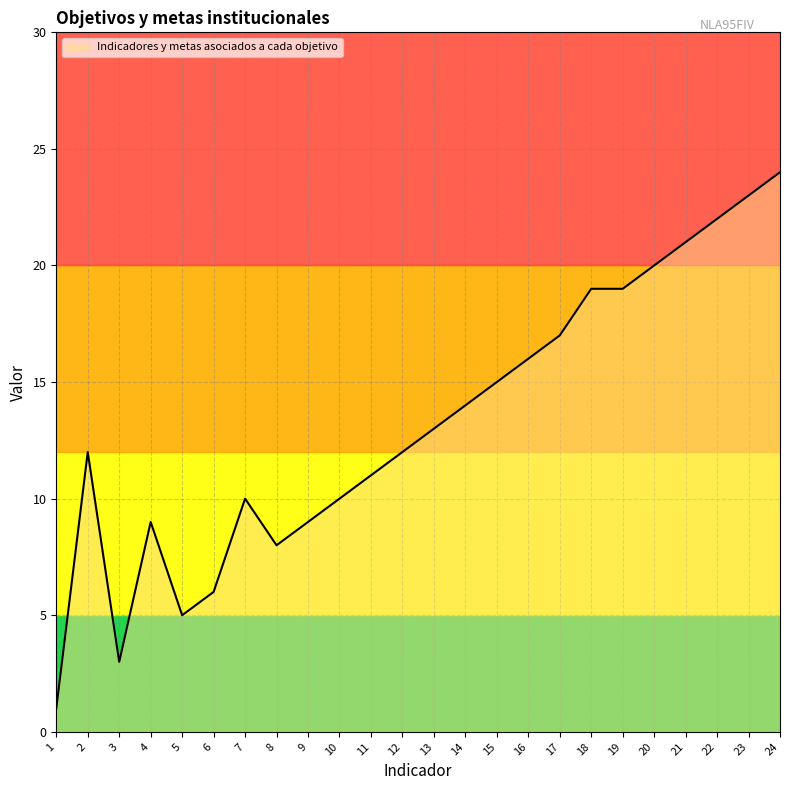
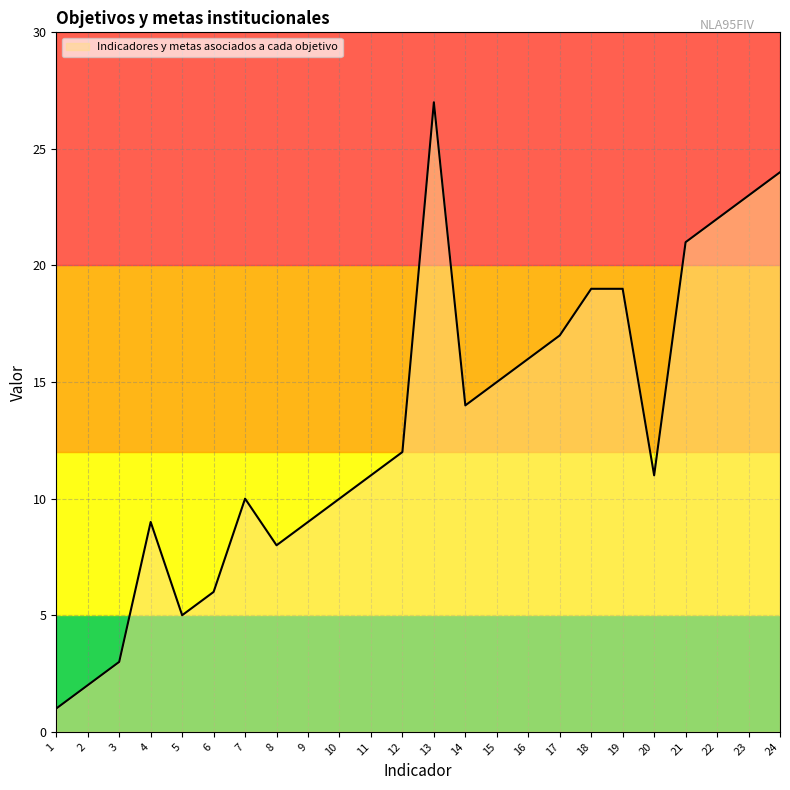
  {
    "Indicadores y metas asociados a cada objetivo": {
      "1": 1,
-     "2": 12,
+     "2": 2,
      "3": 3,
      "4": 9,
      "5": 5,
      "6": 6,
      "7": 10,
      "8": 8,
      "9": 9,
      "10": 10,
      "11": 11,
      "12": 12,
-     "13": 13,
+     "13": 27,
      "14": 14,
      "15": 15,
      "16": 16,
      "17": 17,
      "18": 19,
      "19": 19,
-     "20": 20,
+     "20": 11,
      "21": 21,
      "22": 22,
      "23": 23,
      "24": 24
    }
  }
